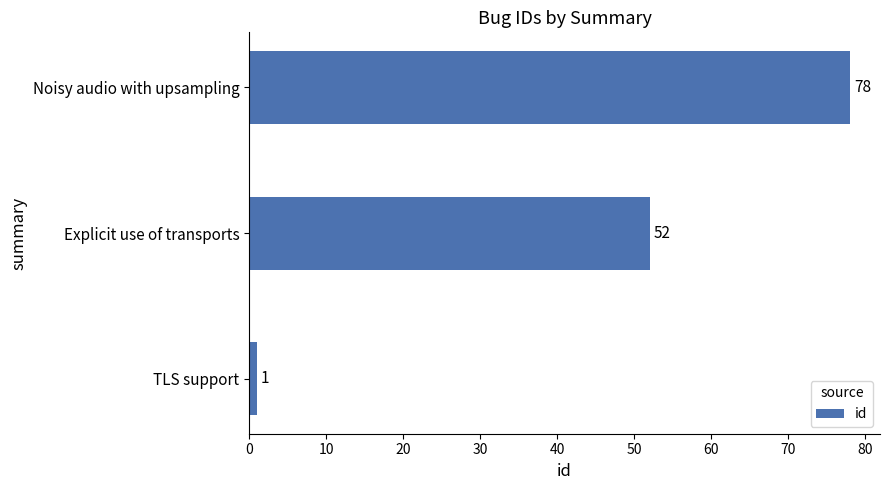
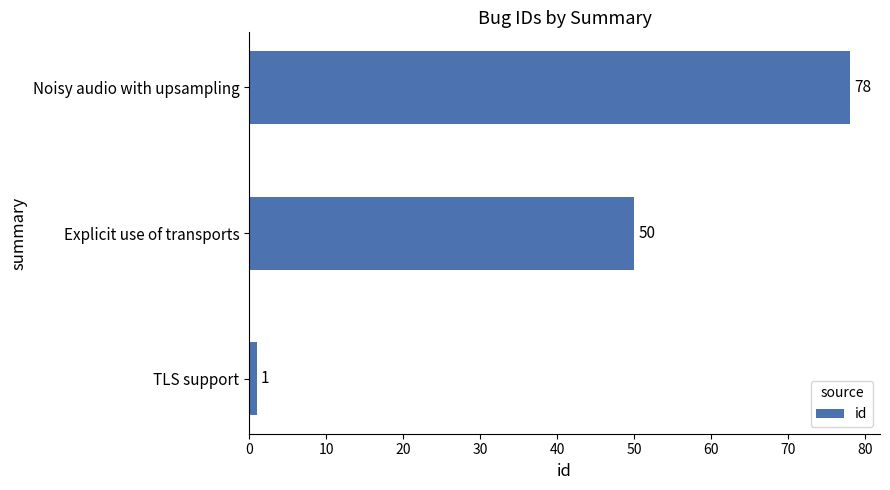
  {
    "Noisy audio with upsampling": 78,
-   "Explicit use of transports": 52,
+   "Explicit use of transports": 50,
    "TLS support": 1
  }
